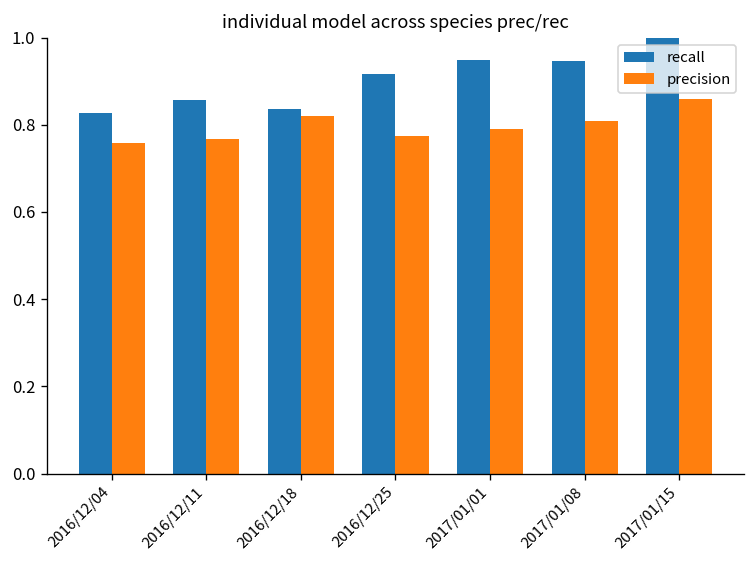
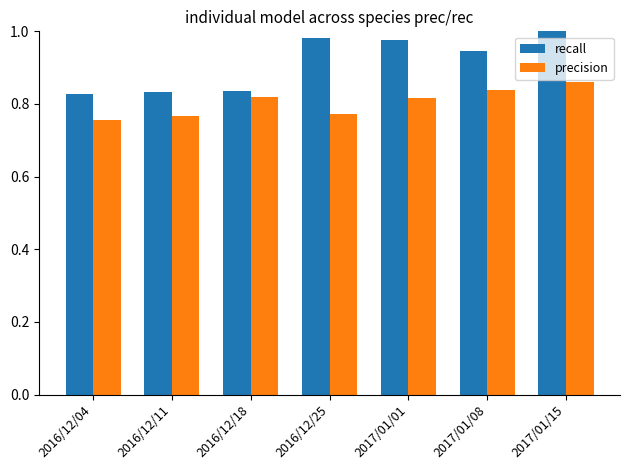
  {
    "recall": {
      "2016/12/04": 0.83,
-     "2016/12/11": 0.86,
+     "2016/12/11": 0.83,
      "2016/12/18": 0.84,
-     "2016/12/25": 0.92,
-     "2017/01/01": 0.95,
+     "2016/12/25": 0.98,
+     "2017/01/01": 0.98,
      "2017/01/08": 0.95,
      "2017/01/15": 1.00
    },
    "precision": {
      "2016/12/04": 0.76,
      "2016/12/11": 0.77,
      "2016/12/18": 0.82,
      "2016/12/25": 0.77,
-     "2017/01/01": 0.79,
-     "2017/01/08": 0.81,
+     "2017/01/01": 0.82,
+     "2017/01/08": 0.84,
      "2017/01/15": 0.86
    }
  }
